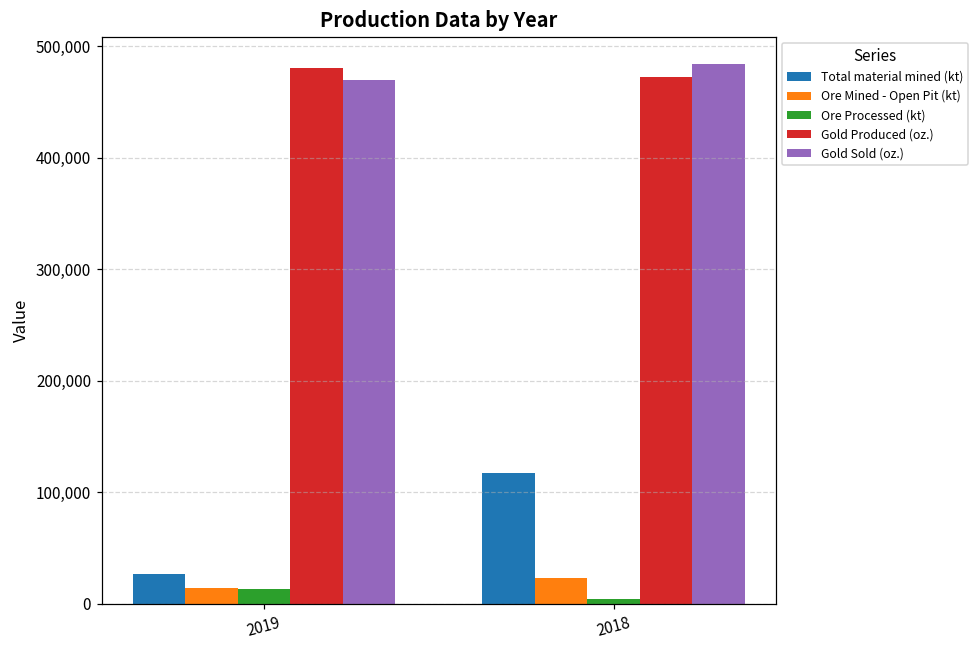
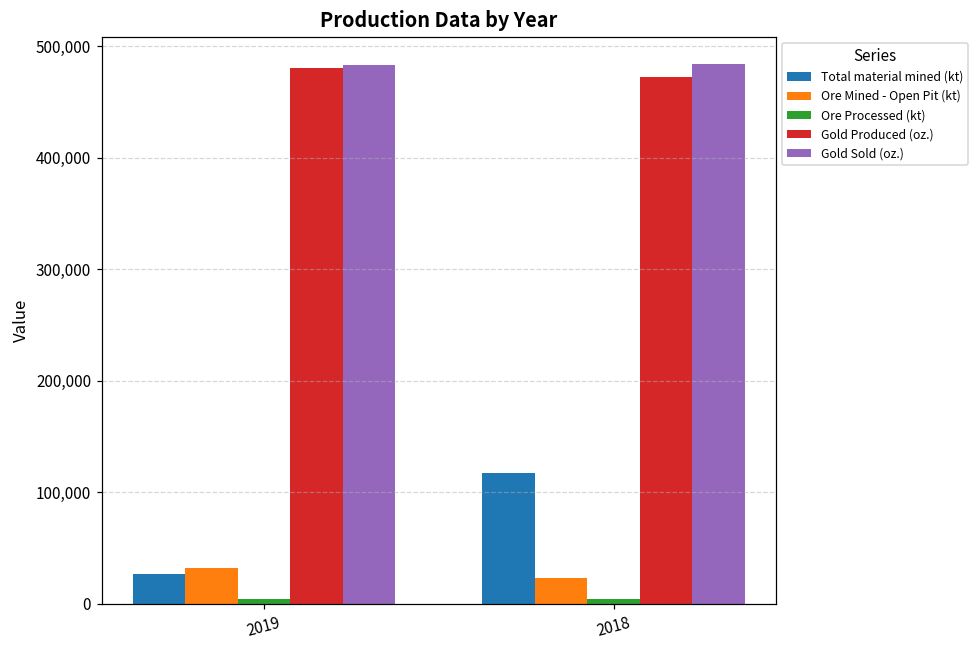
  {
    "Total material mined (kt)": {
      "2019": "26,000",
      "2018": "117,000"
    },
    "Ore Mined - Open Pit (kt)": {
-     "2019": "14,000",
+     "2019": "32,000",
      "2018": "23,000"
    },
    "Ore Processed (kt)": {
-     "2019": "13,000",
+     "2019": "4,000",
      "2018": "4,000"
    },
    "Gold Produced (oz.)": {
      "2019": "481,000",
      "2018": "472,000"
    },
    "Gold Sold (oz.)": {
-     "2019": "470,000",
+     "2019": "483,000",
      "2018": "484,000"
    }
  }
